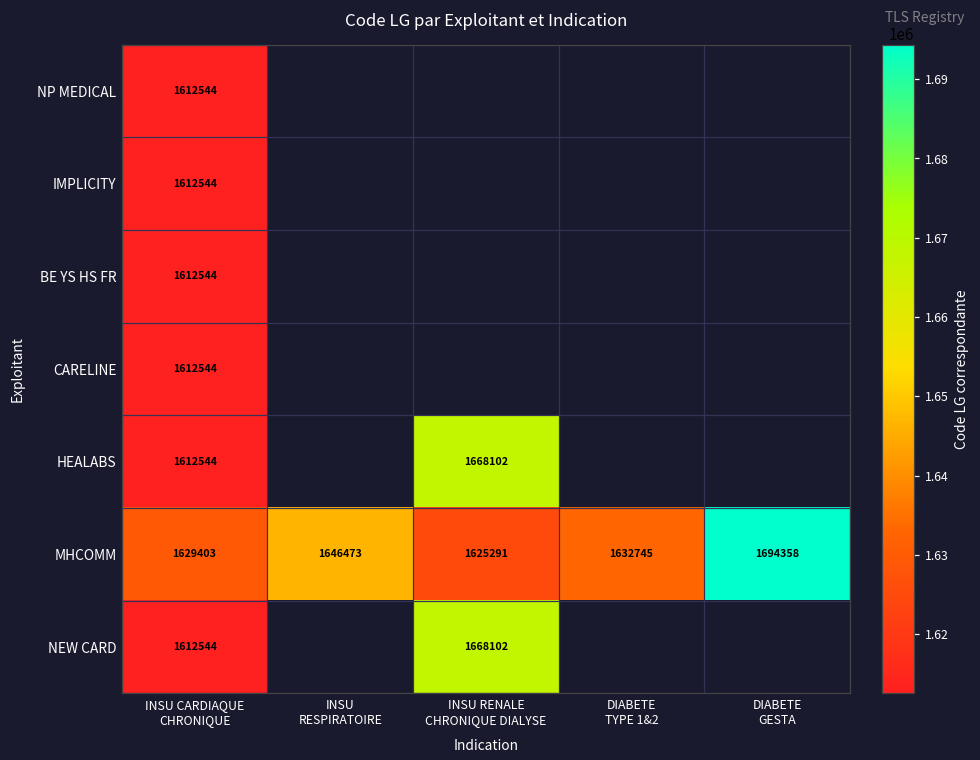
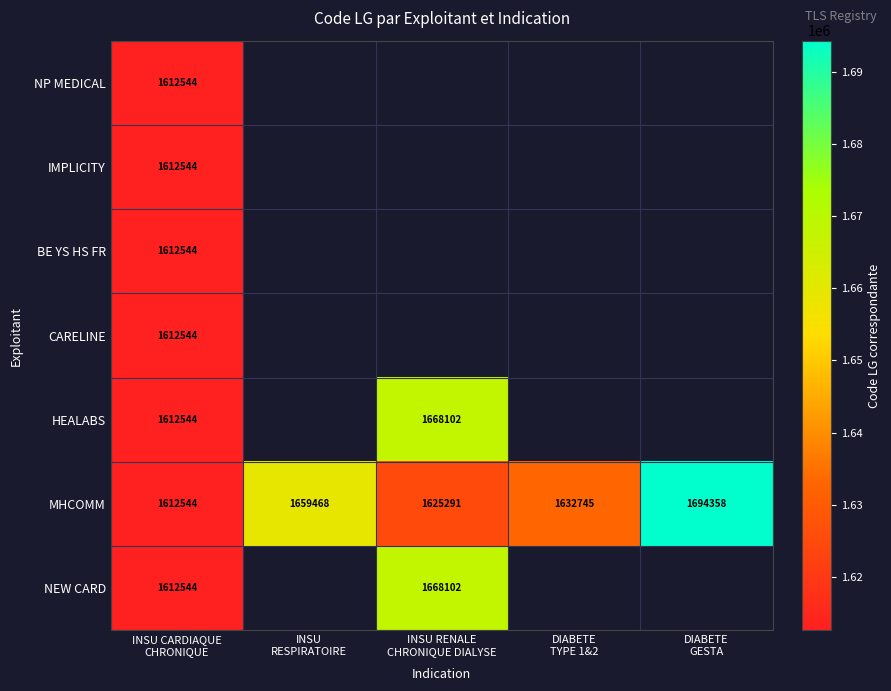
  {
    "NP MEDICAL": {
      "INSU CARDIAQUE CHRONIQUE": 1612544
    },
    "IMPLICITY": {
      "INSU CARDIAQUE CHRONIQUE": 1612544
    },
    "BE YS HS FR": {
      "INSU CARDIAQUE CHRONIQUE": 1612544
    },
    "CARELINE": {
      "INSU CARDIAQUE CHRONIQUE": 1612544
    },
    "HEALABS": {
      "INSU CARDIAQUE CHRONIQUE": 1612544,
      "INSU RENALE CHRONIQUE DIALYSE": 1668102
    },
    "MHCOMM": {
-     "INSU CARDIAQUE CHRONIQUE": 1629403,
-     "INSU RESPIRATOIRE": 1646473,
+     "INSU CARDIAQUE CHRONIQUE": 1612544,
+     "INSU RESPIRATOIRE": 1659468,
      "INSU RENALE CHRONIQUE DIALYSE": 1625291,
      "DIABETE TYPE 1&2": 1632745,
      "DIABETE GESTA": 1694358
    },
    "NEW CARD": {
      "INSU CARDIAQUE CHRONIQUE": 1612544,
      "INSU RENALE CHRONIQUE DIALYSE": 1668102
    }
  }
